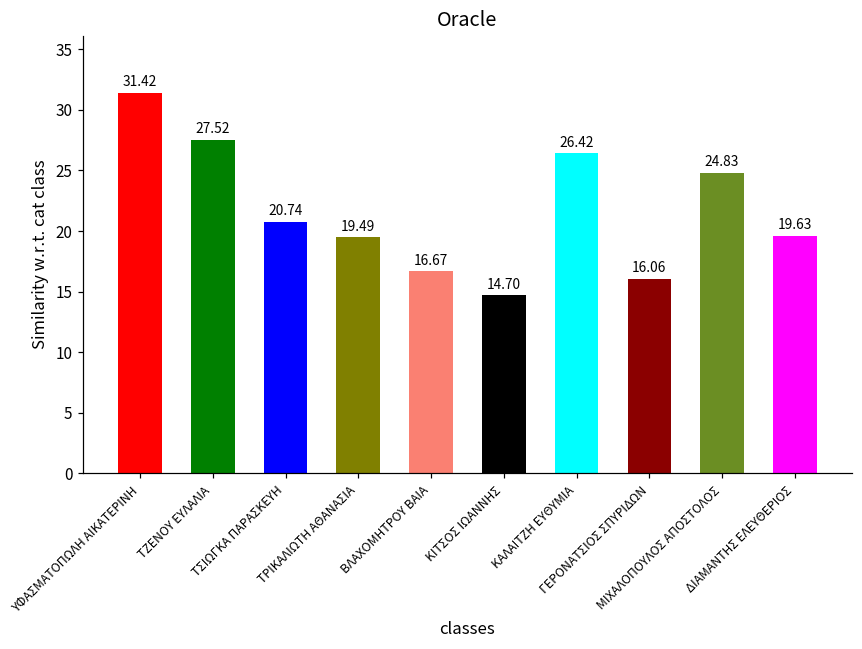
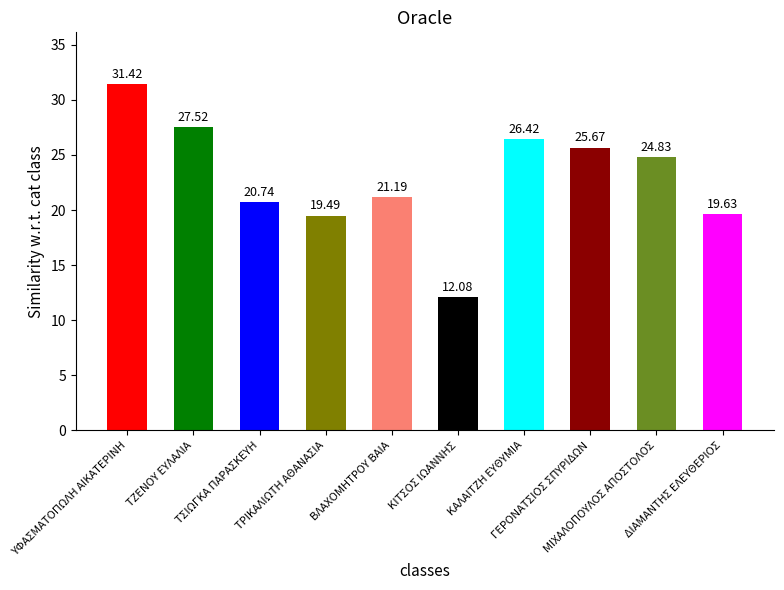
  {
    "ΥΦΑΣΜΑΤΟΠΩΛΗ ΑΙΚΑΤΕΡΙΝΗ": 31.42,
    "ΤΖΕΝΟΥ ΕΥΛΑΛΙΑ": 27.52,
    "ΤΣΙΩΓΚΑ ΠΑΡΑΣΚΕΥΗ": 20.74,
    "ΤΡΙΚΑΛΙΩΤΗ ΑΘΑΝΑΣΙΑ": 19.49,
-   "ΒΛΑΧΟΜΗΤΡΟΥ ΒΑΙΑ": 16.67,
-   "ΚΙΤΣΟΣ ΙΩΑΝΝΗΣ": 14.70,
+   "ΒΛΑΧΟΜΗΤΡΟΥ ΒΑΙΑ": 21.19,
+   "ΚΙΤΣΟΣ ΙΩΑΝΝΗΣ": 12.08,
    "ΚΑΛΑΙΤΖΗ ΕΥΘΥΜΙΑ": 26.42,
-   "ΓΕΡΟΝΑΤΣΙΟΣ ΣΠΥΡΙΔΩΝ": 16.06,
+   "ΓΕΡΟΝΑΤΣΙΟΣ ΣΠΥΡΙΔΩΝ": 25.67,
    "ΜΙΧΑΛΟΠΟΥΛΟΣ ΑΠΟΣΤΟΛΟΣ": 24.83,
    "ΔΙΑΜΑΝΤΗΣ ΕΛΕΥΘΕΡΙΟΣ": 19.63
  }
